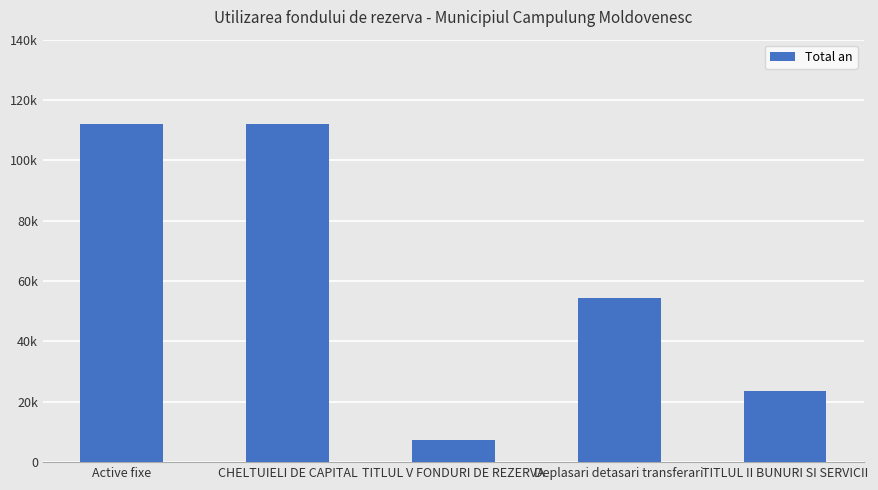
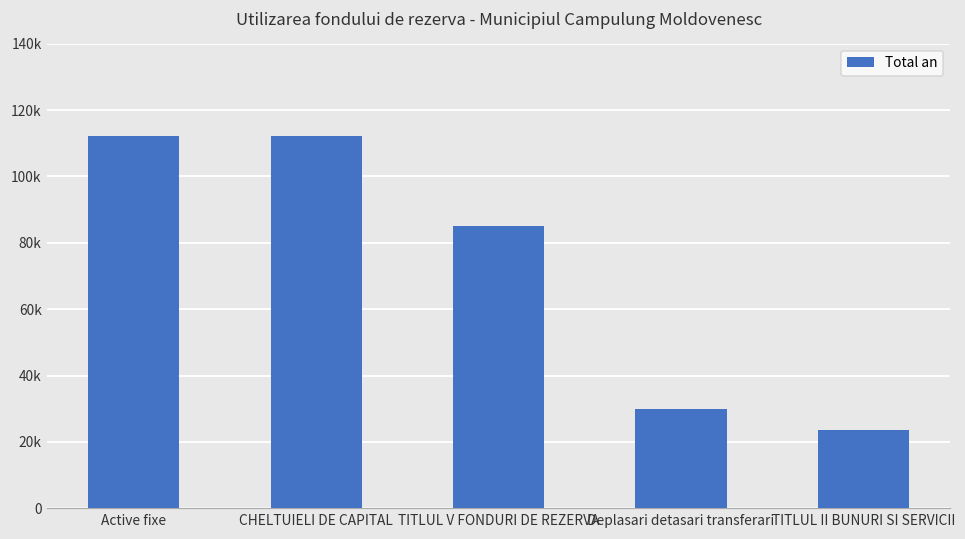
  {
    "Active fixe": 112000,
    "CHELTUIELI DE CAPITAL": 112000,
-   "TITLUL V FONDURI DE REZERVA": 7000,
-   "Deplasari detasari transferari": 54000,
+   "TITLUL V FONDURI DE REZERVA": 85000,
+   "Deplasari detasari transferari": 30000,
    "TITLUL II BUNURI SI SERVICII": 23000
  }
